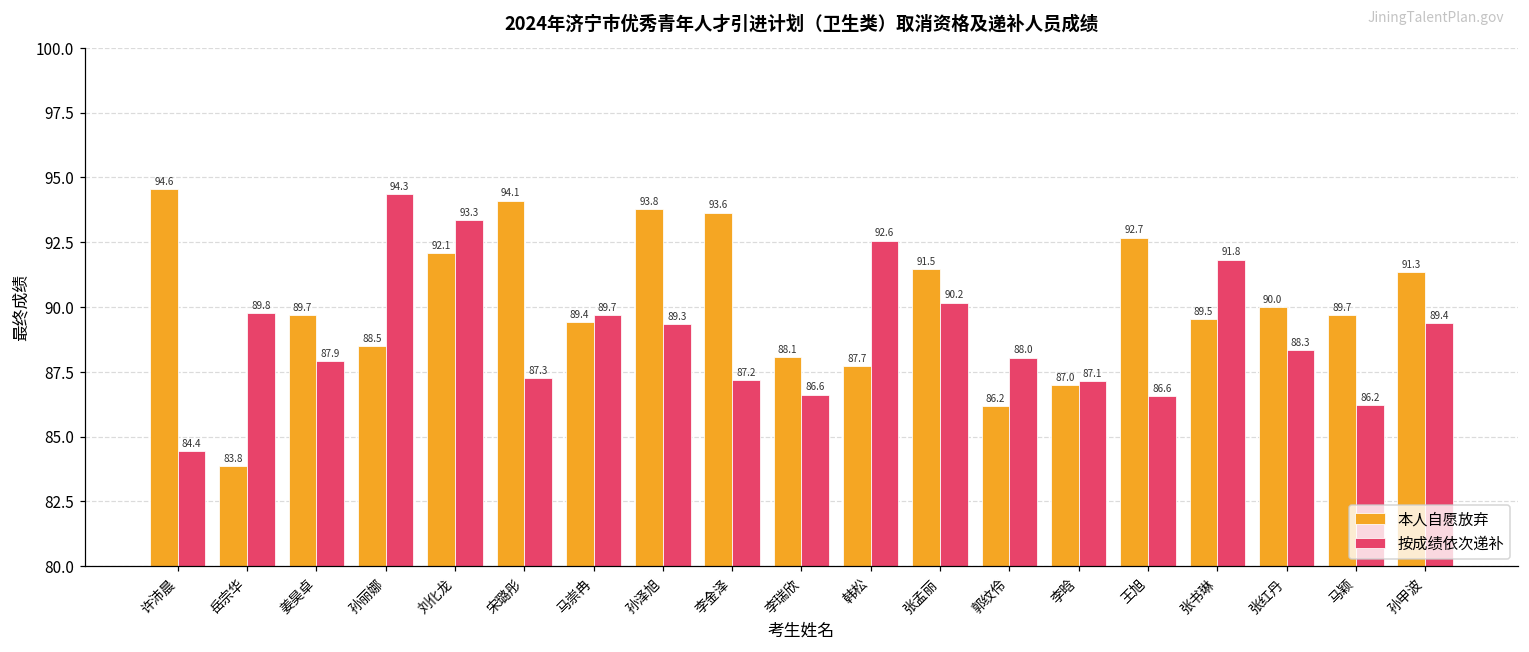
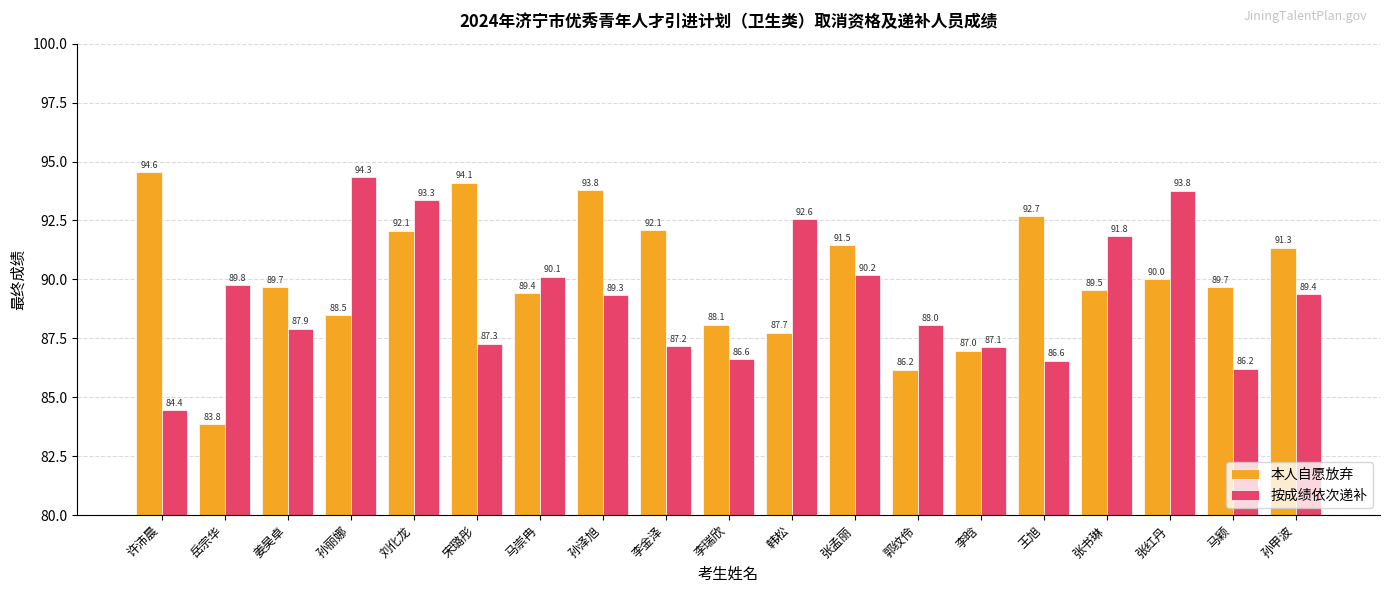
  {
    "本人自愿放弃": {
      "许沛晨": 94.6,
      "岳宗华": 83.8,
      "姜昊卓": 89.7,
      "孙丽娜": 88.5,
      "刘化龙": 92.1,
      "宋璐彤": 94.1,
      "马崇冉": 89.4,
      "孙泽旭": 93.8,
-     "李金泽": 93.6,
+     "李金泽": 92.1,
      "李瑞欣": 88.1,
      "韩松": 87.7,
      "张孟丽": 91.5,
      "郭纹伶": 86.2,
      "李晗": 87.0,
      "王旭": 92.7,
      "张书琳": 89.5,
      "张红丹": 90.0,
      "马颖": 89.7,
      "孙甲波": 91.3
    },
    "按成绩依次递补": {
      "许沛晨": 84.4,
      "岳宗华": 89.8,
      "姜昊卓": 87.9,
      "孙丽娜": 94.3,
      "刘化龙": 93.3,
      "宋璐彤": 87.3,
-     "马崇冉": 89.7,
+     "马崇冉": 90.1,
      "孙泽旭": 89.3,
      "李金泽": 87.2,
      "李瑞欣": 86.6,
      "韩松": 92.6,
      "张孟丽": 90.2,
      "郭纹伶": 88.0,
      "李晗": 87.1,
      "王旭": 86.6,
      "张书琳": 91.8,
-     "张红丹": 88.3,
+     "张红丹": 93.8,
      "马颖": 86.2,
      "孙甲波": 89.4
    }
  }
